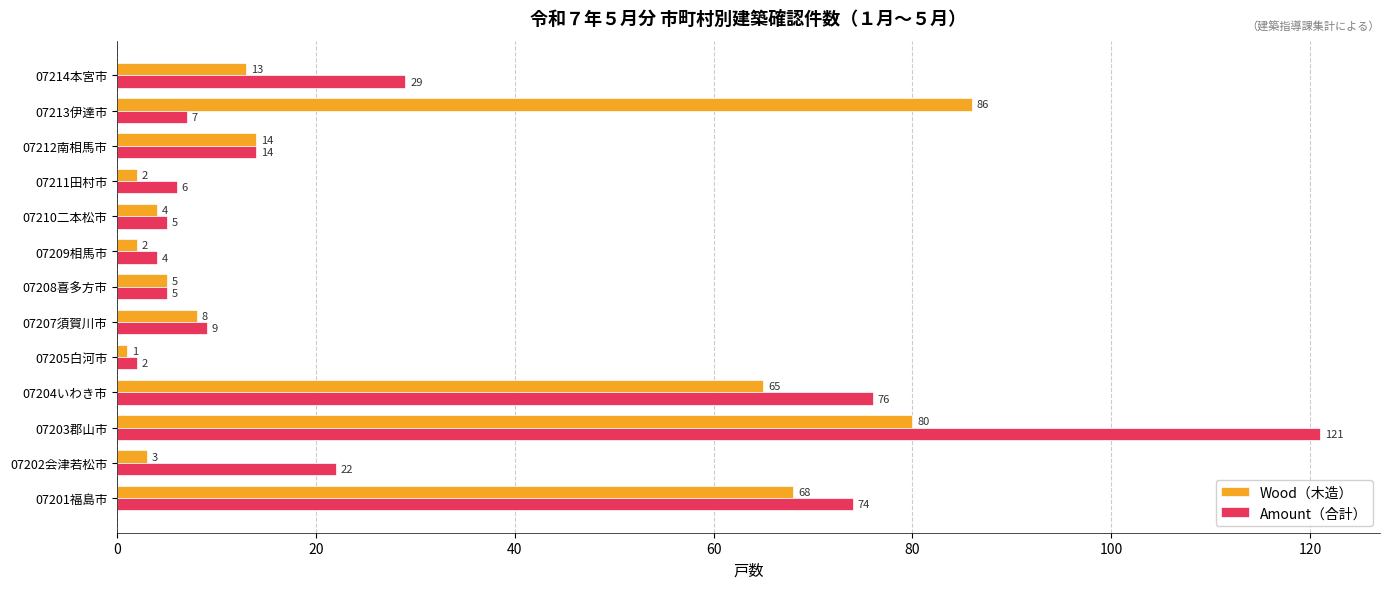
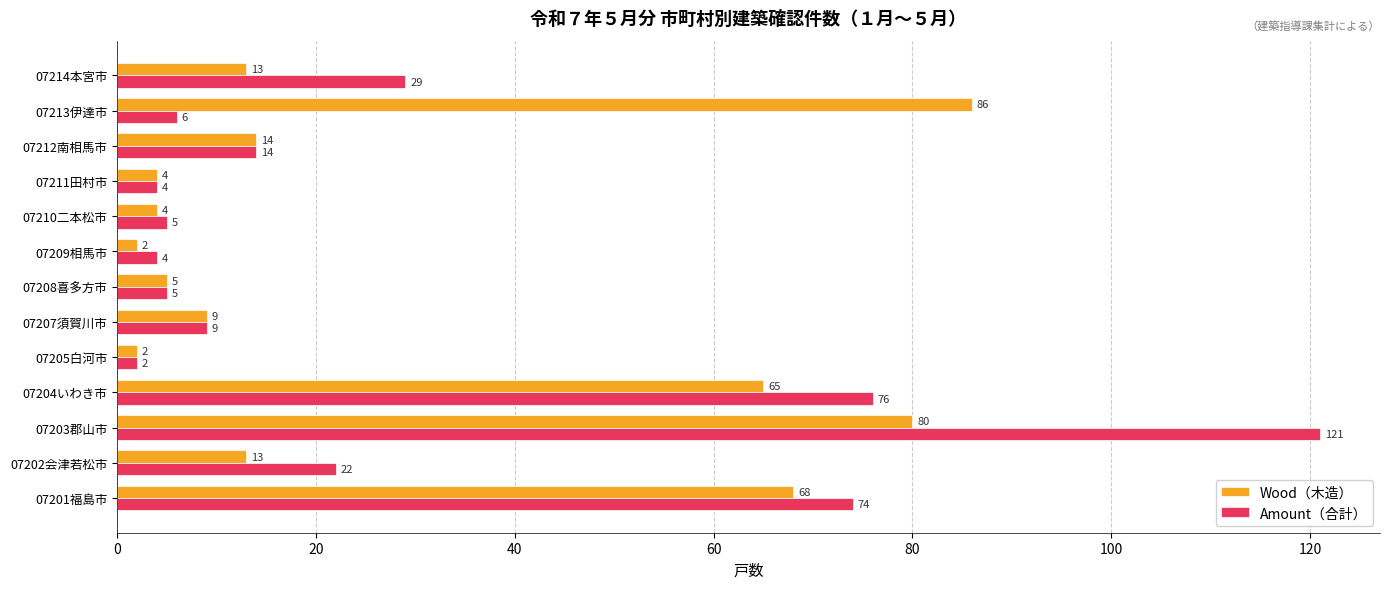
  {
    "Wood（木造）": {
      "07214本宮市": 13,
      "07213伊達市": 86,
      "07212南相馬市": 14,
-     "07211田村市": 2,
+     "07211田村市": 4,
      "07210二本松市": 4,
      "07209相馬市": 2,
      "07208喜多方市": 5,
-     "07207須賀川市": 8,
-     "07205白河市": 1,
+     "07207須賀川市": 9,
+     "07205白河市": 2,
      "07204いわき市": 65,
      "07203郡山市": 80,
-     "07202会津若松市": 3,
+     "07202会津若松市": 13,
      "07201福島市": 68
    },
    "Amount（合計）": {
      "07214本宮市": 29,
-     "07213伊達市": 7,
+     "07213伊達市": 6,
      "07212南相馬市": 14,
-     "07211田村市": 6,
+     "07211田村市": 4,
      "07210二本松市": 5,
      "07209相馬市": 4,
      "07208喜多方市": 5,
      "07207須賀川市": 9,
      "07205白河市": 2,
      "07204いわき市": 76,
      "07203郡山市": 121,
      "07202会津若松市": 22,
      "07201福島市": 74
    }
  }
